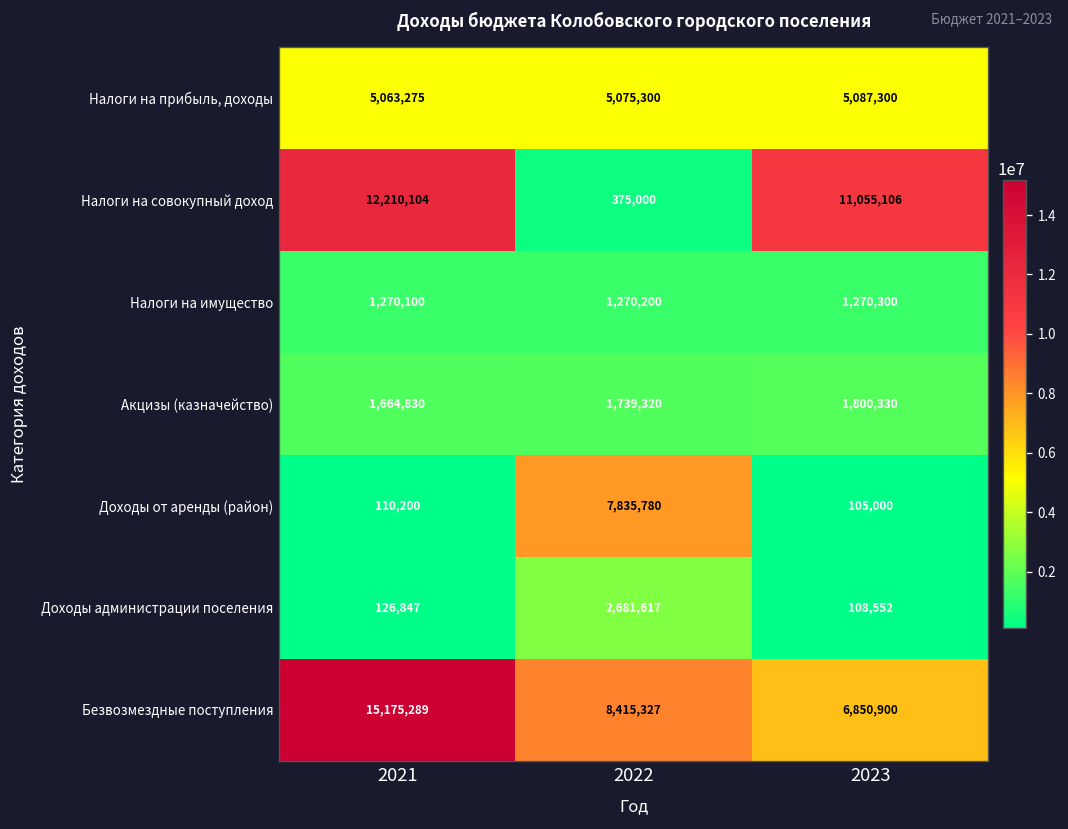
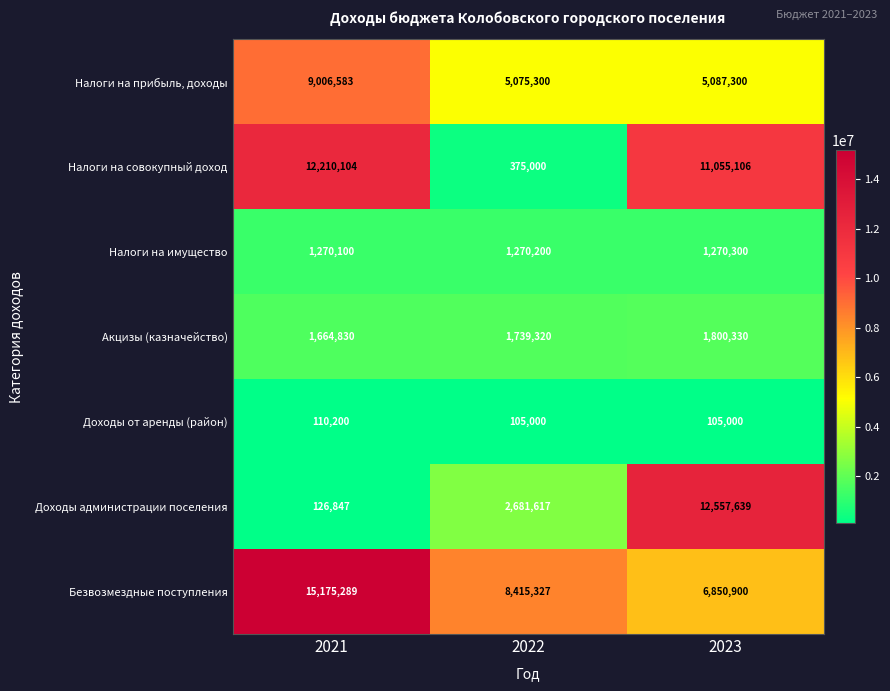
  {
    "Налоги на прибыль, доходы": {
-     "2021": "5,063,275",
+     "2021": "9,006,583",
      "2022": "5,075,300",
      "2023": "5,087,300"
    },
    "Налоги на совокупный доход": {
      "2021": "12,210,104",
      "2022": "375,000",
      "2023": "11,055,106"
    },
    "Налоги на имущество": {
      "2021": "1,270,100",
      "2022": "1,270,200",
      "2023": "1,270,300"
    },
    "Акцизы (казначейство)": {
      "2021": "1,664,830",
      "2022": "1,739,320",
      "2023": "1,800,330"
    },
    "Доходы от аренды (район)": {
      "2021": "110,200",
-     "2022": "7,835,780",
+     "2022": "105,000",
      "2023": "105,000"
    },
    "Доходы администрации поселения": {
      "2021": "126,847",
      "2022": "2,681,617",
-     "2023": "108,552"
+     "2023": "12,557,639"
    },
    "Безвозмездные поступления": {
      "2021": "15,175,289",
      "2022": "8,415,327",
      "2023": "6,850,900"
    }
  }
